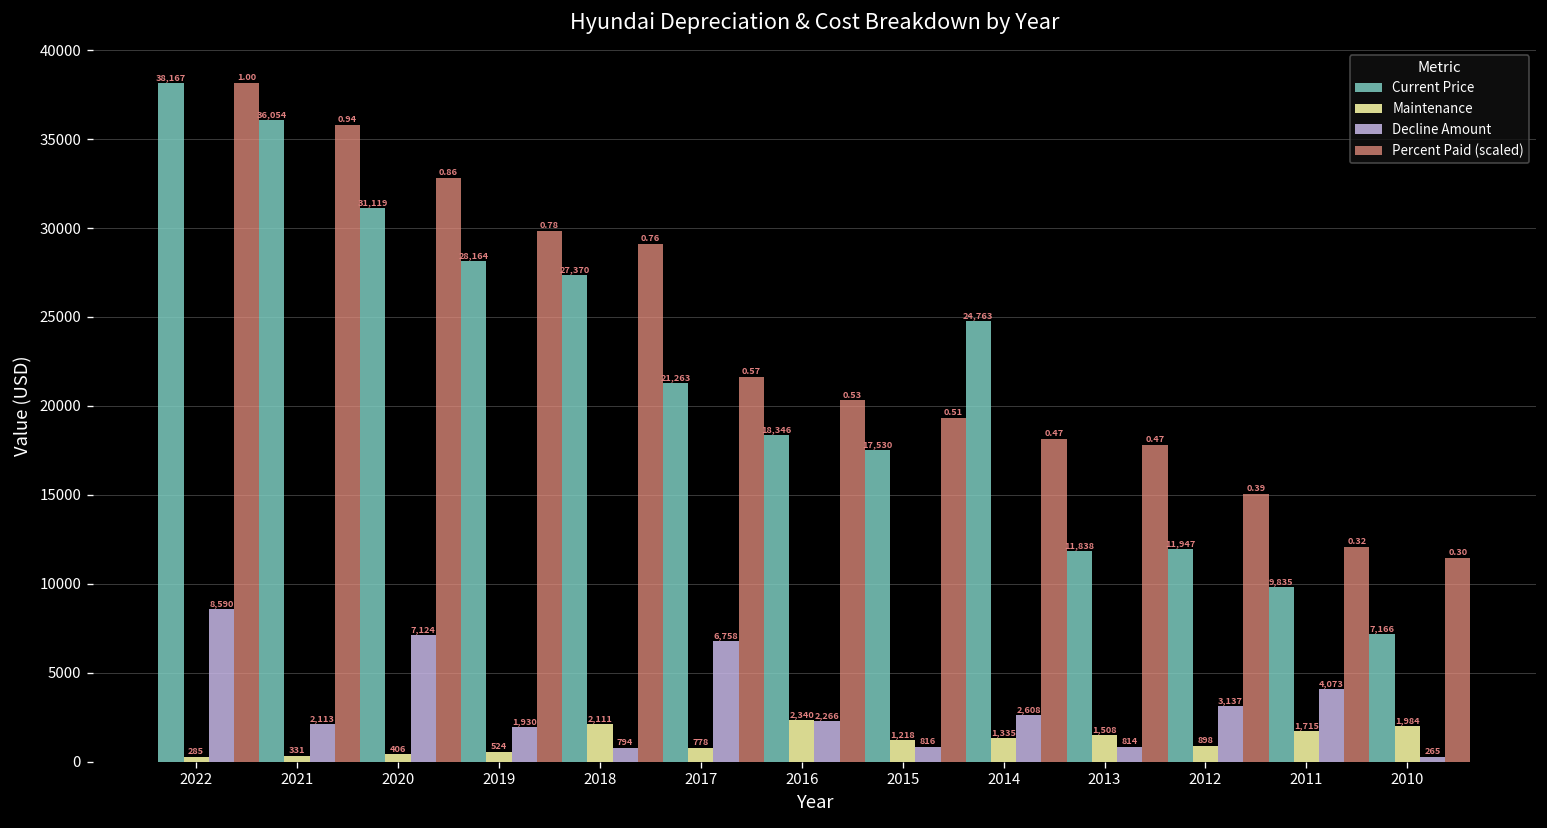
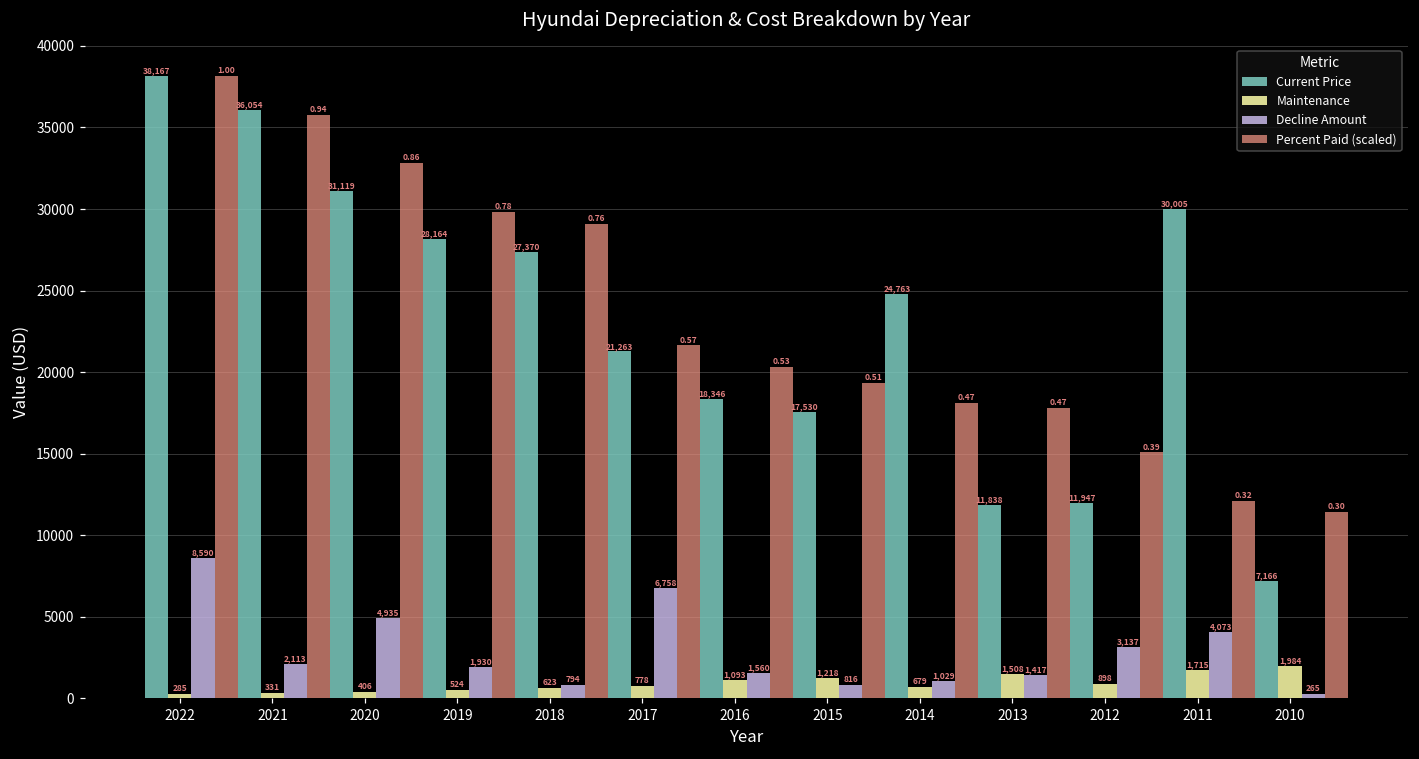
  {
    "Current Price": {
      "2022": "38,167",
      "2021": "36,054",
      "2020": "31,119",
      "2019": "28,164",
      "2018": "27,370",
      "2017": "21,263",
      "2016": "18,346",
      "2015": "17,530",
      "2014": "24,763",
      "2013": "11,838",
      "2012": "11,947",
-     "2011": "9,835",
+     "2011": "30,005",
      "2010": "7,166"
    },
    "Maintenance": {
      "2022": "285",
      "2021": "331",
      "2020": "406",
      "2019": "524",
-     "2018": "2,111",
+     "2018": "623",
      "2017": "778",
-     "2016": "2,340",
+     "2016": "1,093",
      "2015": "1,218",
-     "2014": "1,335",
+     "2014": "679",
      "2013": "1,508",
      "2012": "898",
      "2011": "1,715",
      "2010": "1,984"
    },
    "Decline Amount": {
      "2022": "8,590",
      "2021": "2,113",
-     "2020": "7,124",
+     "2020": "4,935",
      "2019": "1,930",
      "2018": "794",
      "2017": "6,758",
-     "2016": "2,266",
+     "2016": "1,560",
      "2015": "816",
-     "2014": "2,608",
-     "2013": "814",
+     "2014": "1,029",
+     "2013": "1,417",
      "2012": "3,137",
      "2011": "4,073",
      "2010": "265"
    }
  }
